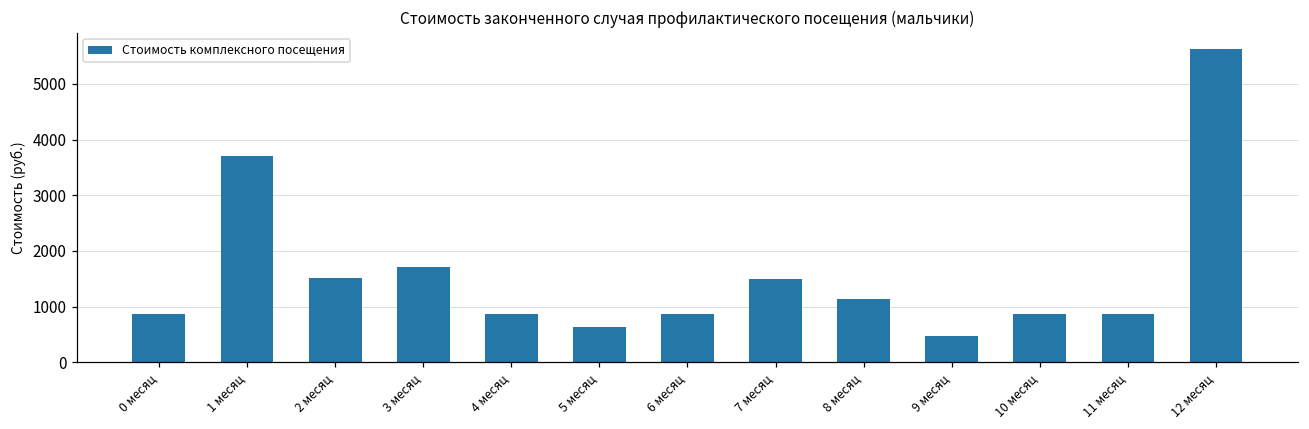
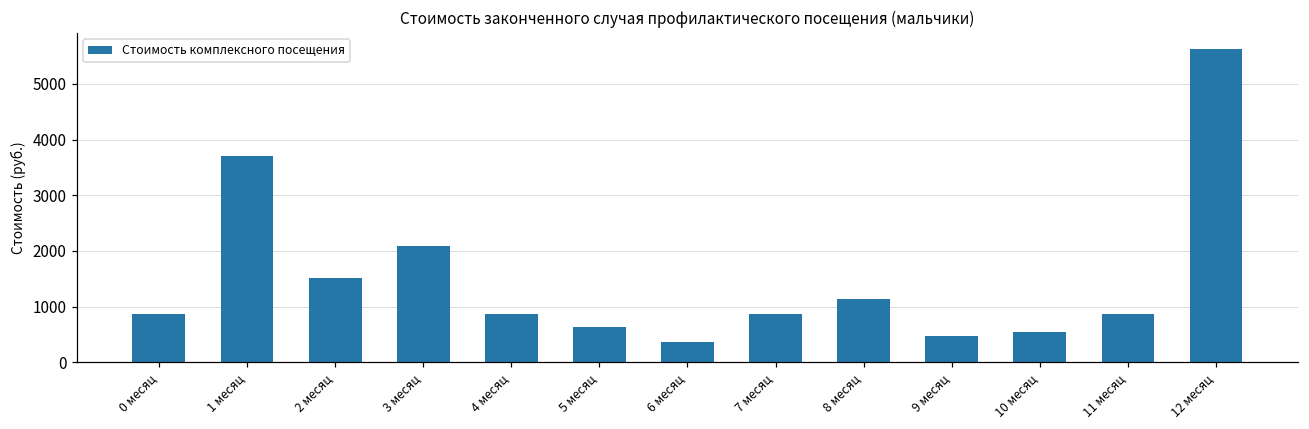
  {
    "0 месяц": 900,
    "1 месяц": 3700,
    "2 месяц": 1500,
-   "3 месяц": 1700,
+   "3 месяц": 2100,
    "4 месяц": 900,
    "5 месяц": 600,
-   "6 месяц": 900,
-   "7 месяц": 1500,
+   "6 месяц": 400,
+   "7 месяц": 900,
    "8 месяц": 1100,
    "9 месяц": 500,
-   "10 месяц": 900,
+   "10 месяц": 500,
    "11 месяц": 900,
    "12 месяц": 5600
  }
